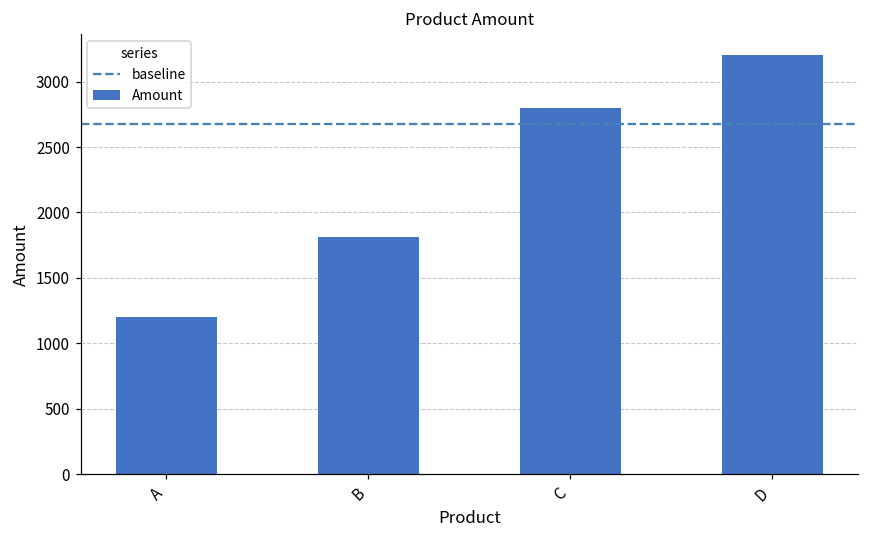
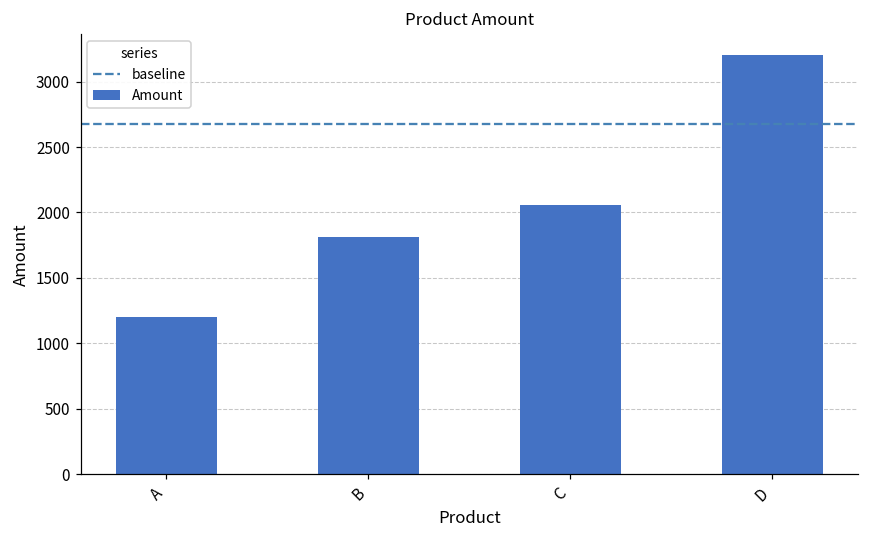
  {
    "A": 1200,
    "B": 1820,
-   "C": 2800,
+   "C": 2050,
    "D": 3200
  }
